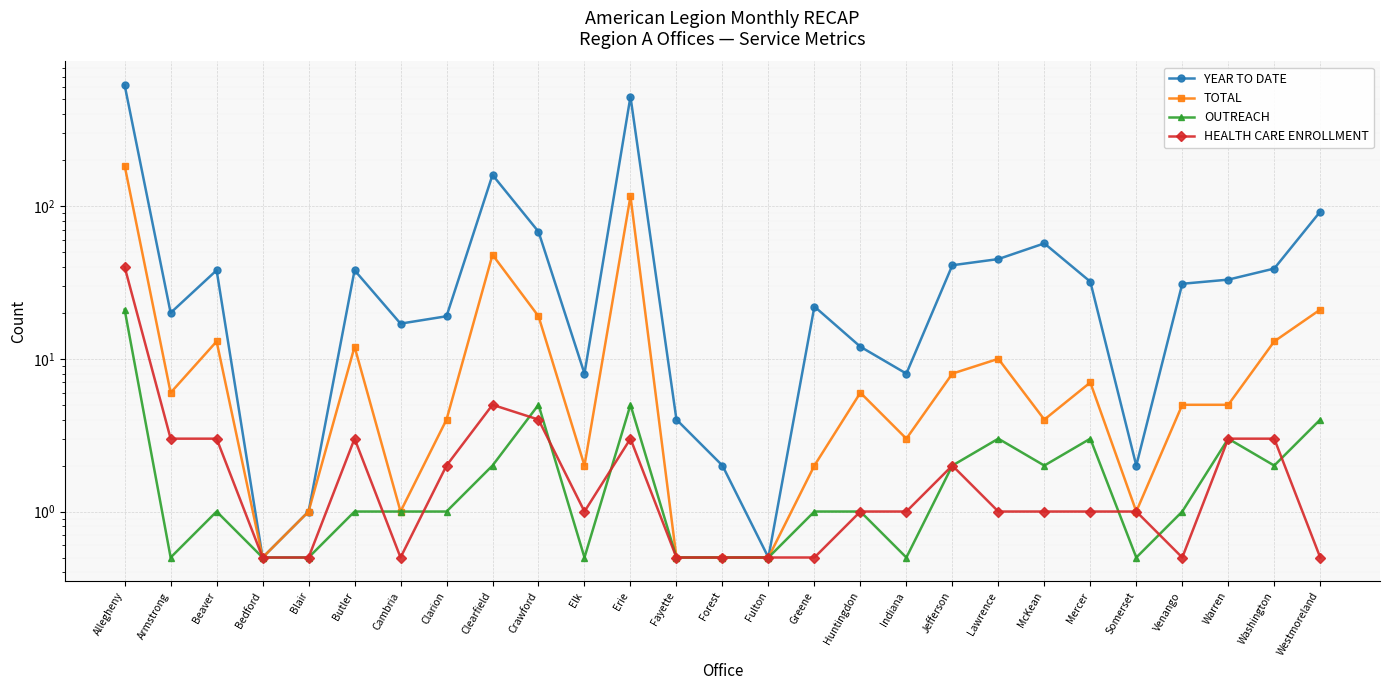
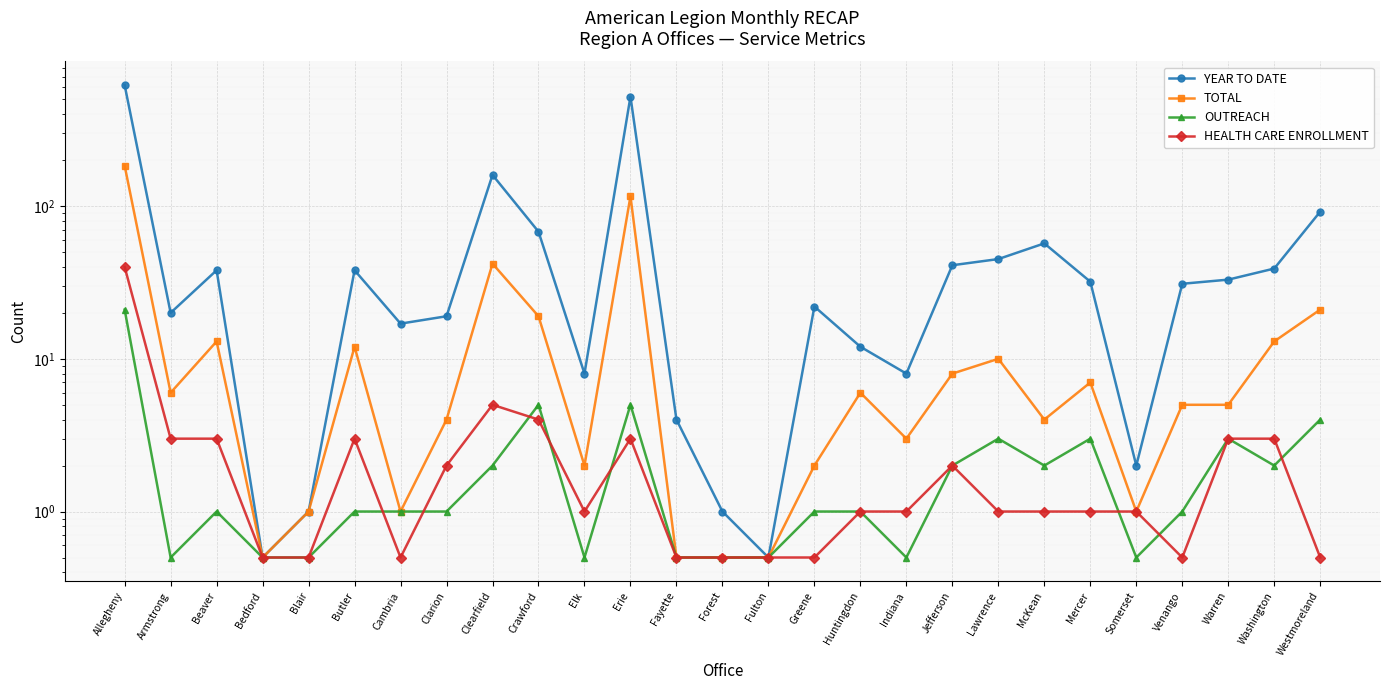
  {
    "YEAR TO DATE": {
      "Allegheny": 620,
      "Armstrong": 20,
      "Beaver": 38,
      "Butler": 38,
      "Cambria": 17,
      "Clarion": 19,
      "Clearfield": 160,
      "Crawford": 70,
      "Elk": 8,
      "Erie": 520,
      "Fayette": 4,
-     "Forest": 2,
+     "Forest": 1,
      "Greene": 22,
      "Huntingdon": 12,
      "Indiana": 8,
      "Jefferson": 41,
      "Lawrence": 45,
      "McKean": 57,
      "Mercer": 32,
      "Somerset": 2,
      "Venango": 31,
      "Warren": 33,
      "Washington": 39,
      "Westmoreland": 90
    },
    "TOTAL": {
      "Allegheny": 180,
      "Armstrong": 6,
      "Beaver": 13,
      "Butler": 12,
      "Clarion": 4,
-     "Clearfield": 48,
+     "Clearfield": 42,
      "Crawford": 19,
      "Elk": 2,
      "Erie": 120,
      "Greene": 2,
      "Huntingdon": 6,
      "Indiana": 3,
      "Jefferson": 8,
      "Lawrence": 10,
      "McKean": 4,
      "Mercer": 7,
      "Venango": 5,
      "Warren": 5,
      "Washington": 13,
      "Westmoreland": 21
    },
    "OUTREACH": {
      "Allegheny": 21,
      "Armstrong": 0.50,
      "Beaver": 1,
      "Butler": 1,
      "Clarion": 1,
      "Clearfield": 2,
      "Crawford": 5,
      "Elk": 0.50,
      "Erie": 5,
      "Greene": 1,
      "Indiana": 0.50,
      "Lawrence": 3,
      "McKean": 2,
      "Mercer": 3,
      "Somerset": 0.50,
      "Venango": 1,
      "Washington": 2,
      "Westmoreland": 4
    },
    "HEALTH CARE ENROLLMENT": {
      "Allegheny": 40,
      "Armstrong": 3,
      "Beaver": 3,
      "Butler": 3,
      "Cambria": 0.50,
      "Clarion": 2,
      "Clearfield": 5,
      "Crawford": 4,
      "Elk": 1,
      "Erie": 3,
      "Greene": 0.50,
      "Indiana": 1,
      "Lawrence": 1,
      "McKean": 1,
      "Mercer": 1,
      "Venango": 0.50,
      "Washington": 3,
      "Westmoreland": 0.50
    }
  }
